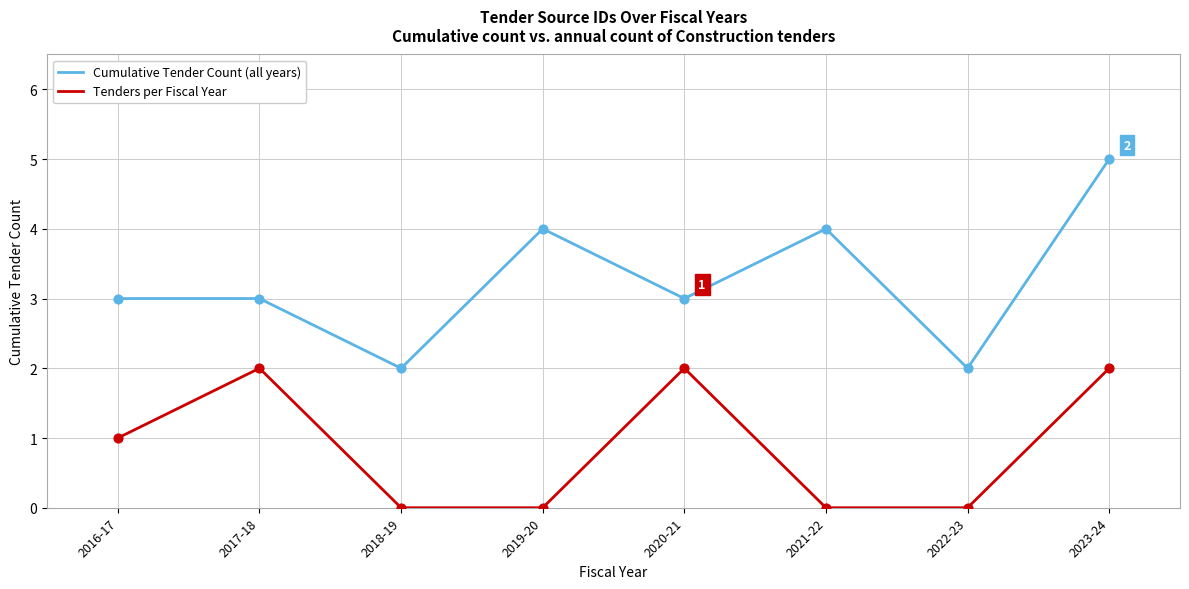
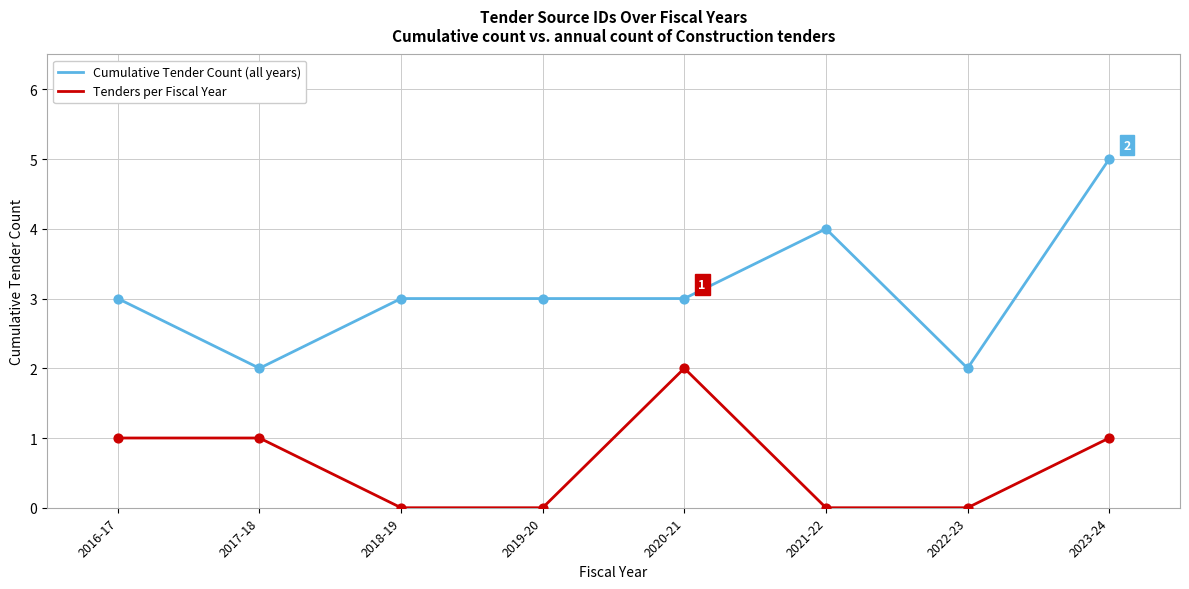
  {
    "Cumulative Tender Count (all years)": {
      "2016-17": 3,
-     "2017-18": 3,
-     "2018-19": 2,
-     "2019-20": 4,
+     "2017-18": 2,
+     "2018-19": 3,
+     "2019-20": 3,
      "2021-22": 4,
      "2022-23": 2
    },
    "Tenders per Fiscal Year": {
      "2016-17": 1,
-     "2017-18": 2,
+     "2017-18": 1,
      "2018-19": 0,
      "2019-20": 0,
      "2020-21": 2,
      "2021-22": 0,
      "2022-23": 0,
-     "2023-24": 2
+     "2023-24": 1
    }
  }
